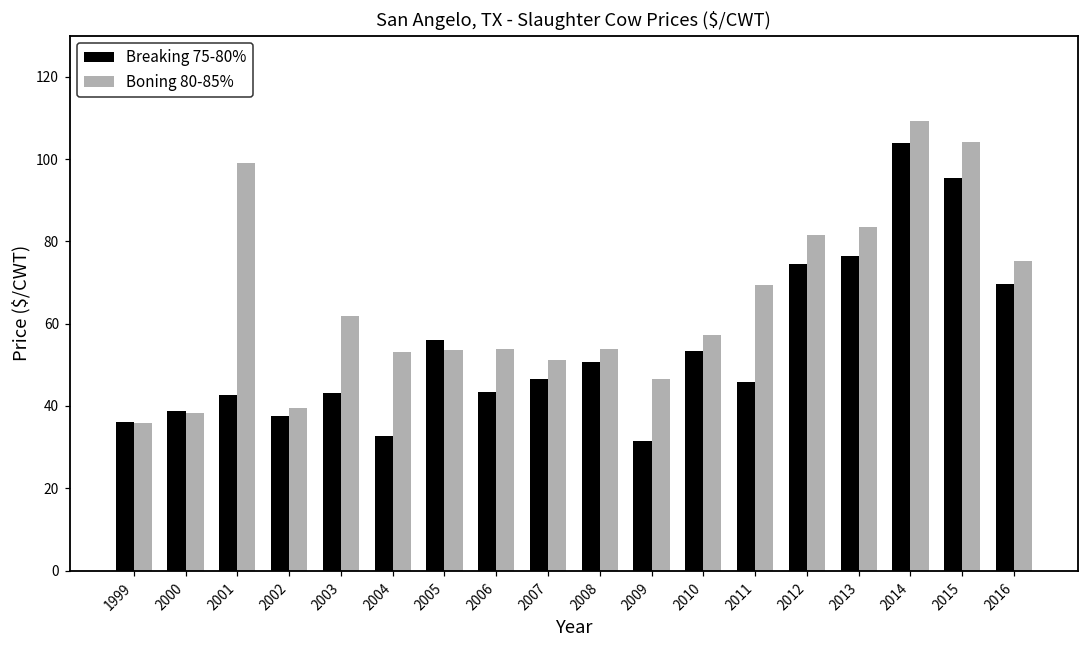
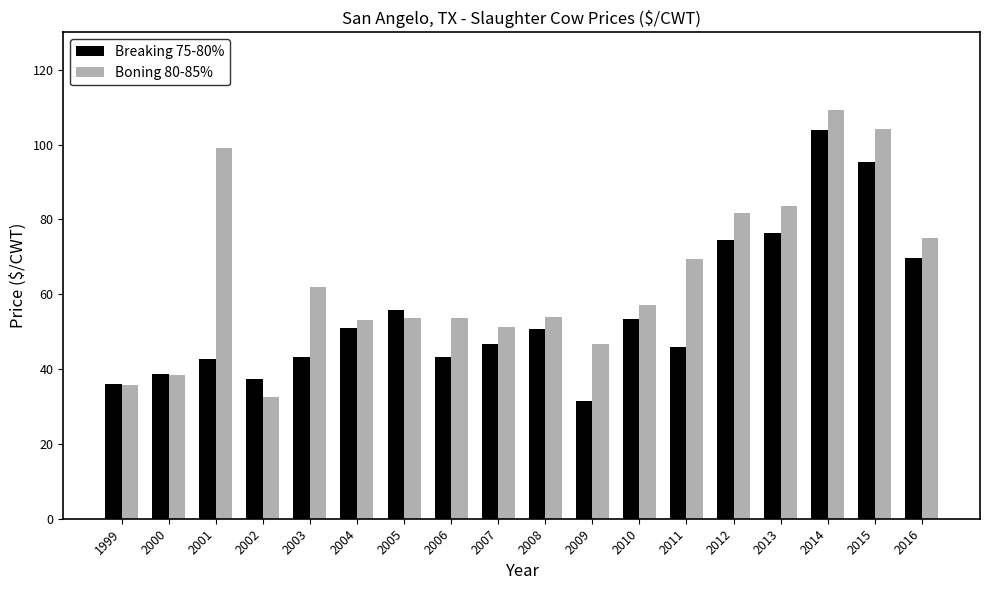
  {
    "Breaking 75-80%": {
      "1999": 36,
      "2000": 39,
      "2001": 43,
      "2002": 37,
      "2003": 43,
-     "2004": 33,
+     "2004": 51,
      "2005": 56,
      "2006": 43,
      "2007": 47,
      "2008": 51,
      "2009": 32,
      "2010": 53,
      "2011": 46,
      "2012": 74,
      "2013": 76,
      "2014": 104,
      "2015": 95,
      "2016": 70
    },
    "Boning 80-85%": {
      "1999": 36,
      "2000": 38,
      "2001": 99,
-     "2002": 40,
+     "2002": 33,
      "2003": 62,
      "2004": 53,
      "2005": 54,
      "2006": 54,
      "2007": 51,
      "2008": 54,
      "2009": 47,
      "2010": 57,
      "2011": 69,
      "2012": 82,
      "2013": 84,
      "2014": 109,
      "2015": 104,
      "2016": 75
    }
  }
